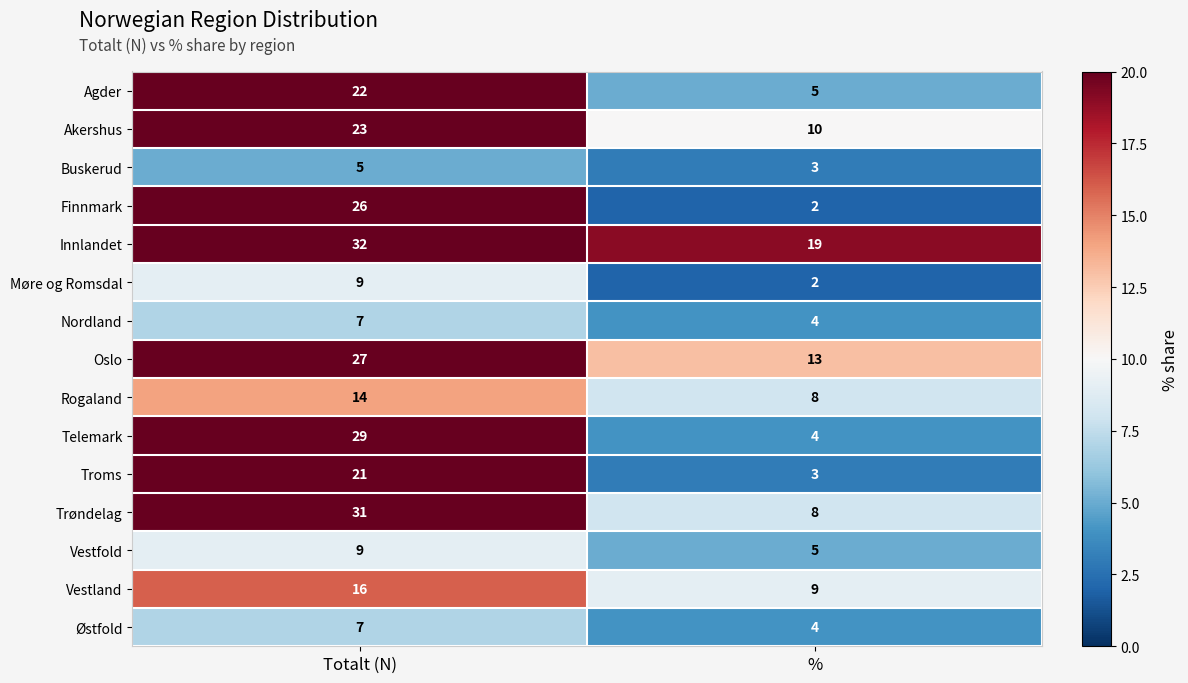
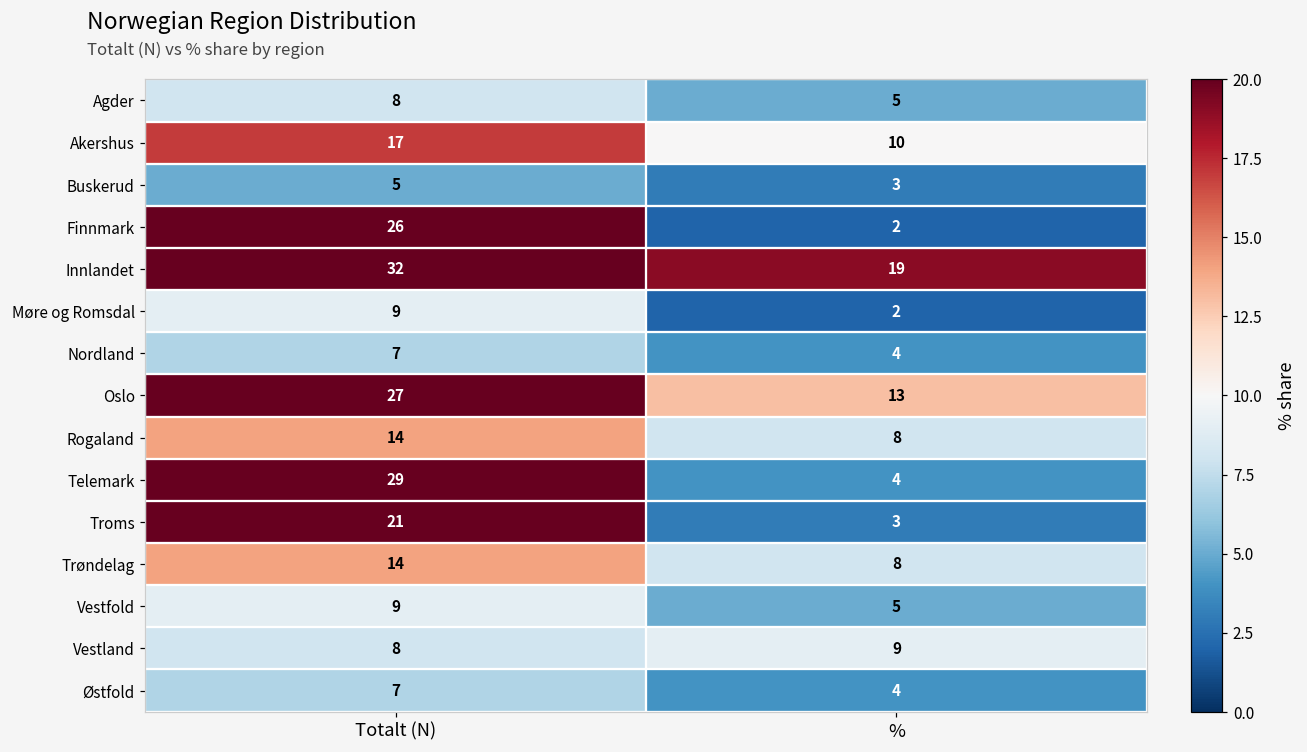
  {
    "Agder": {
-     "Totalt (N)": 22,
+     "Totalt (N)": 8,
      "%": 5
    },
    "Akershus": {
-     "Totalt (N)": 23,
+     "Totalt (N)": 17,
      "%": 10
    },
    "Buskerud": {
      "Totalt (N)": 5,
      "%": 3
    },
    "Finnmark": {
      "Totalt (N)": 26,
      "%": 2
    },
    "Innlandet": {
      "Totalt (N)": 32,
      "%": 19
    },
    "Møre og Romsdal": {
      "Totalt (N)": 9,
      "%": 2
    },
    "Nordland": {
      "Totalt (N)": 7,
      "%": 4
    },
    "Oslo": {
      "Totalt (N)": 27,
      "%": 13
    },
    "Rogaland": {
      "Totalt (N)": 14,
      "%": 8
    },
    "Telemark": {
      "Totalt (N)": 29,
      "%": 4
    },
    "Troms": {
      "Totalt (N)": 21,
      "%": 3
    },
    "Trøndelag": {
-     "Totalt (N)": 31,
+     "Totalt (N)": 14,
      "%": 8
    },
    "Vestfold": {
      "Totalt (N)": 9,
      "%": 5
    },
    "Vestland": {
-     "Totalt (N)": 16,
+     "Totalt (N)": 8,
      "%": 9
    },
    "Østfold": {
      "Totalt (N)": 7,
      "%": 4
    }
  }
